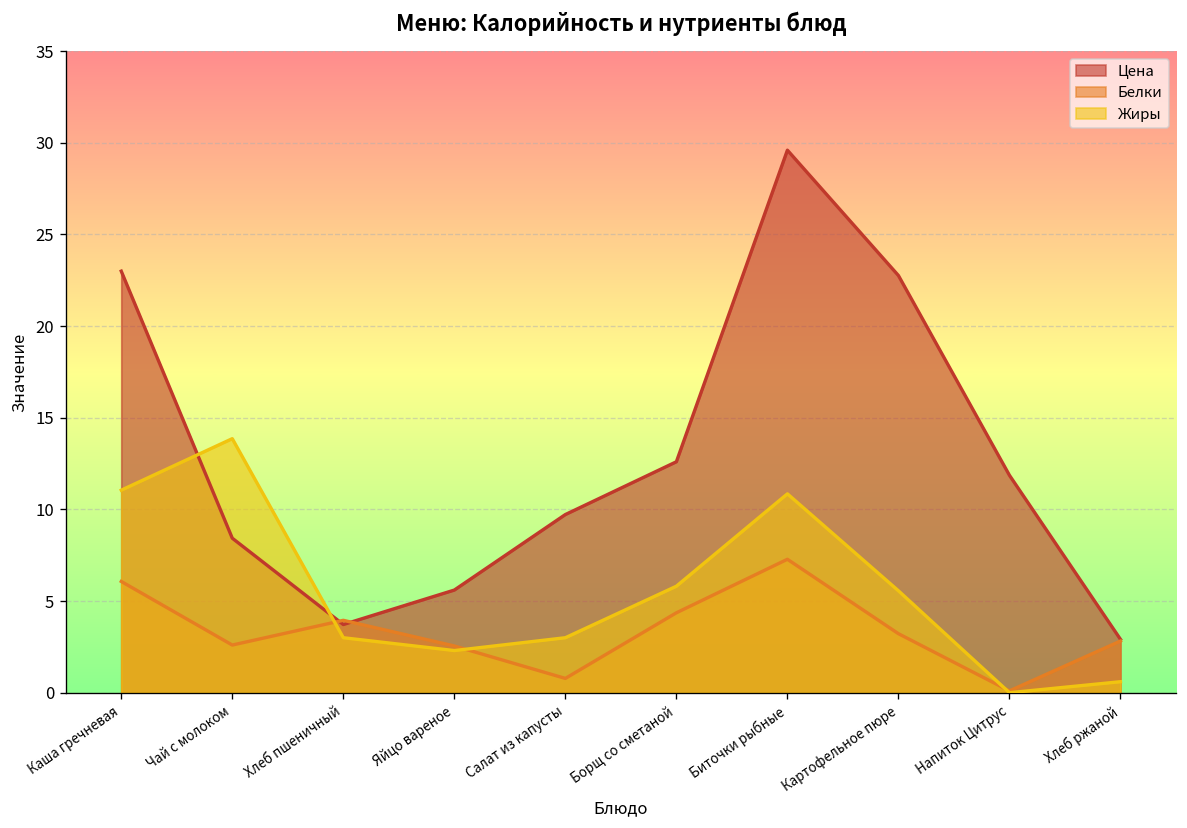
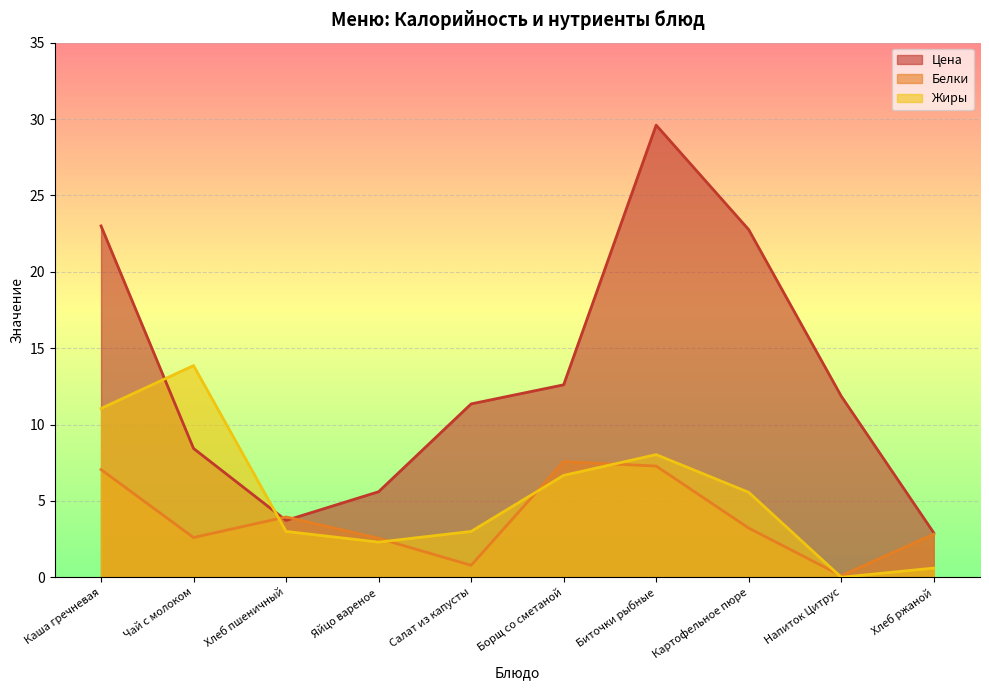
  {
    "Цена": {
      "Каша гречневая": 23.0,
      "Чай с молоком": 8.4,
      "Хлеб пшеничный": 3.7,
      "Яйцо вареное": 5.6,
-     "Салат из капусты": 9.7,
+     "Салат из капусты": 11.4,
      "Борщ со сметаной": 12.6,
      "Биточки рыбные": 29.6,
      "Картофельное пюре": 22.8,
      "Напиток Цитрус": 11.9
    },
    "Белки": {
-     "Каша гречневая": 6.1,
+     "Каша гречневая": 7.1,
      "Чай с молоком": 2.6,
      "Хлеб пшеничный": 4.0,
      "Яйцо вареное": 2.6,
      "Салат из капусты": 0.8,
-     "Борщ со сметаной": 4.4,
+     "Борщ со сметаной": 7.6,
      "Биточки рыбные": 7.3,
      "Картофельное пюре": 3.2
    },
    "Жиры": {
      "Каша гречневая": 11.1,
      "Чай с молоком": 13.9,
      "Хлеб пшеничный": 3.0,
      "Яйцо вареное": 2.3,
      "Салат из капусты": 3.0,
-     "Борщ со сметаной": 5.8,
-     "Биточки рыбные": 10.9,
+     "Борщ со сметаной": 6.7,
+     "Биточки рыбные": 8.0,
      "Картофельное пюре": 5.6,
      "Хлеб ржаной": 0.6
    }
  }
